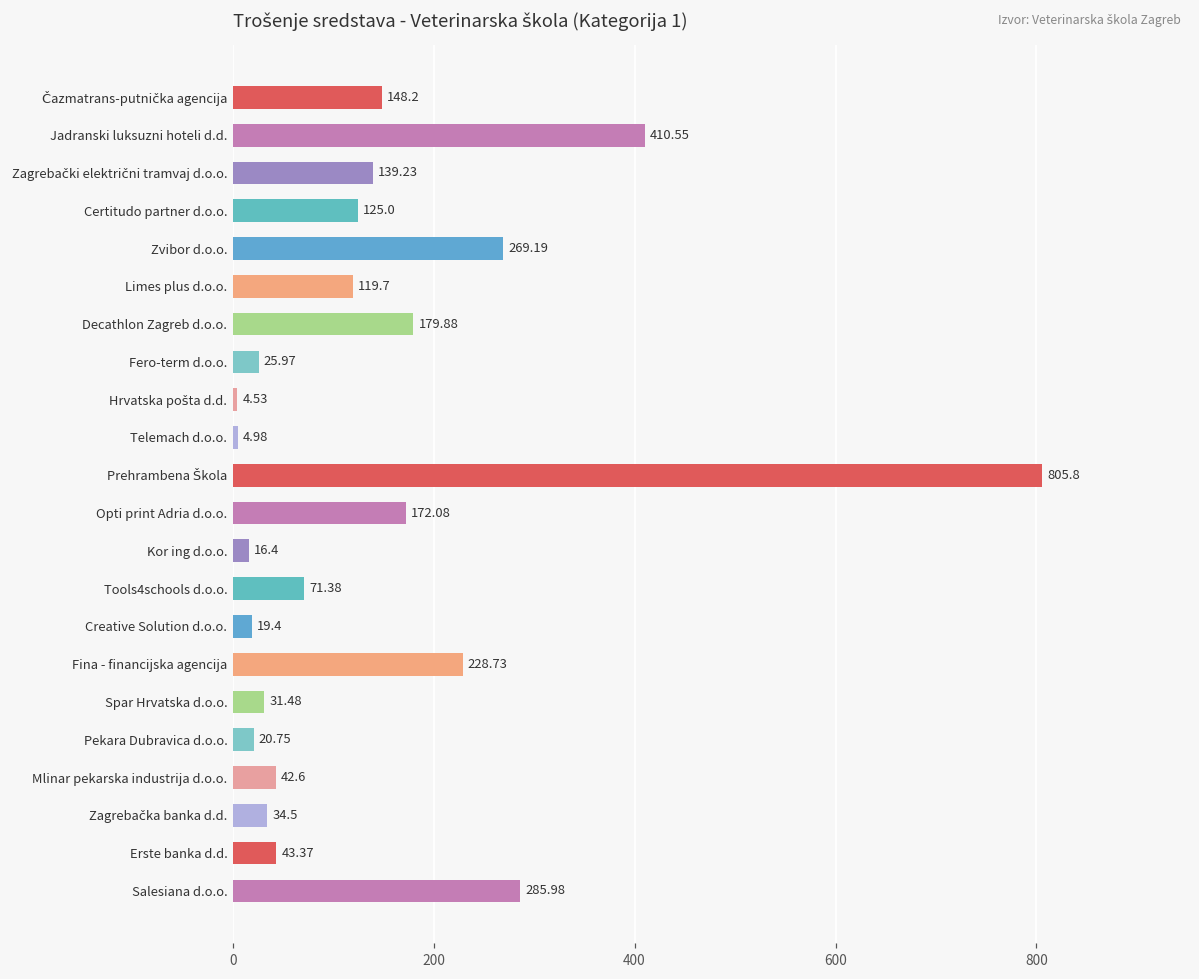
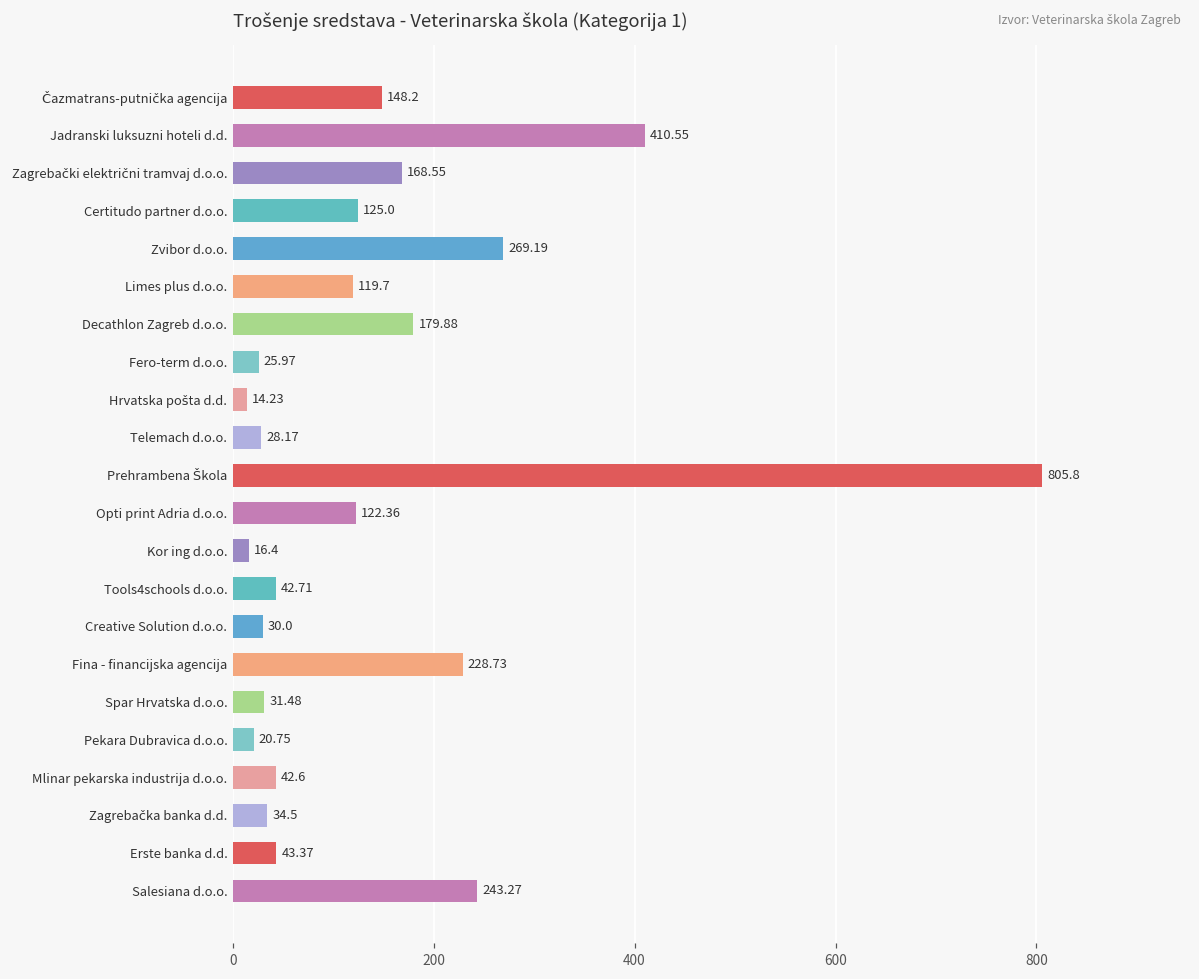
  {
    "Čazmatrans-putnička agencija": 148.2,
    "Jadranski luksuzni hoteli d.d.": 410.55,
-   "Zagrebački električni tramvaj d.o.o.": 139.23,
+   "Zagrebački električni tramvaj d.o.o.": 168.55,
    "Certitudo partner d.o.o.": 125.0,
    "Zvibor d.o.o.": 269.19,
    "Limes plus d.o.o.": 119.7,
    "Decathlon Zagreb d.o.o.": 179.88,
    "Fero-term d.o.o.": 25.97,
-   "Hrvatska pošta d.d.": 4.53,
-   "Telemach d.o.o.": 4.98,
+   "Hrvatska pošta d.d.": 14.23,
+   "Telemach d.o.o.": 28.17,
    "Prehrambena Škola": 805.8,
-   "Opti print Adria d.o.o.": 172.08,
+   "Opti print Adria d.o.o.": 122.36,
    "Kor ing d.o.o.": 16.4,
-   "Tools4schools d.o.o.": 71.38,
-   "Creative Solution d.o.o.": 19.4,
+   "Tools4schools d.o.o.": 42.71,
+   "Creative Solution d.o.o.": 30.0,
    "Fina - financijska agencija": 228.73,
    "Spar Hrvatska d.o.o.": 31.48,
    "Pekara Dubravica d.o.o.": 20.75,
    "Mlinar pekarska industrija d.o.o.": 42.6,
    "Zagrebačka banka d.d.": 34.5,
    "Erste banka d.d.": 43.37,
-   "Salesiana d.o.o.": 285.98
+   "Salesiana d.o.o.": 243.27
  }
